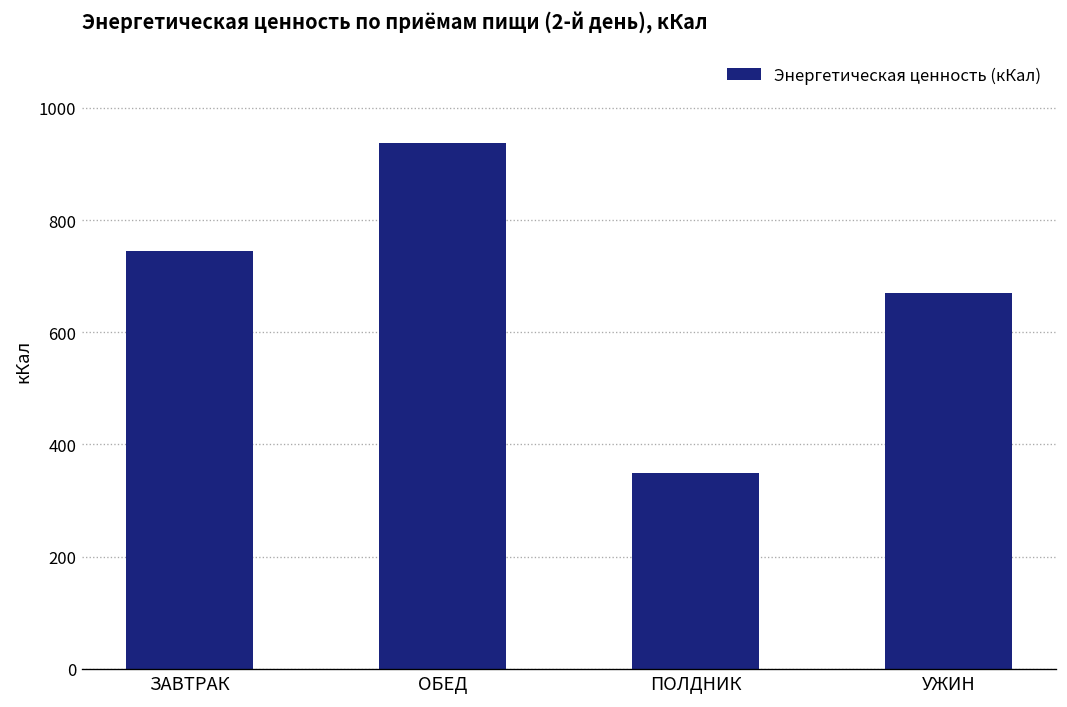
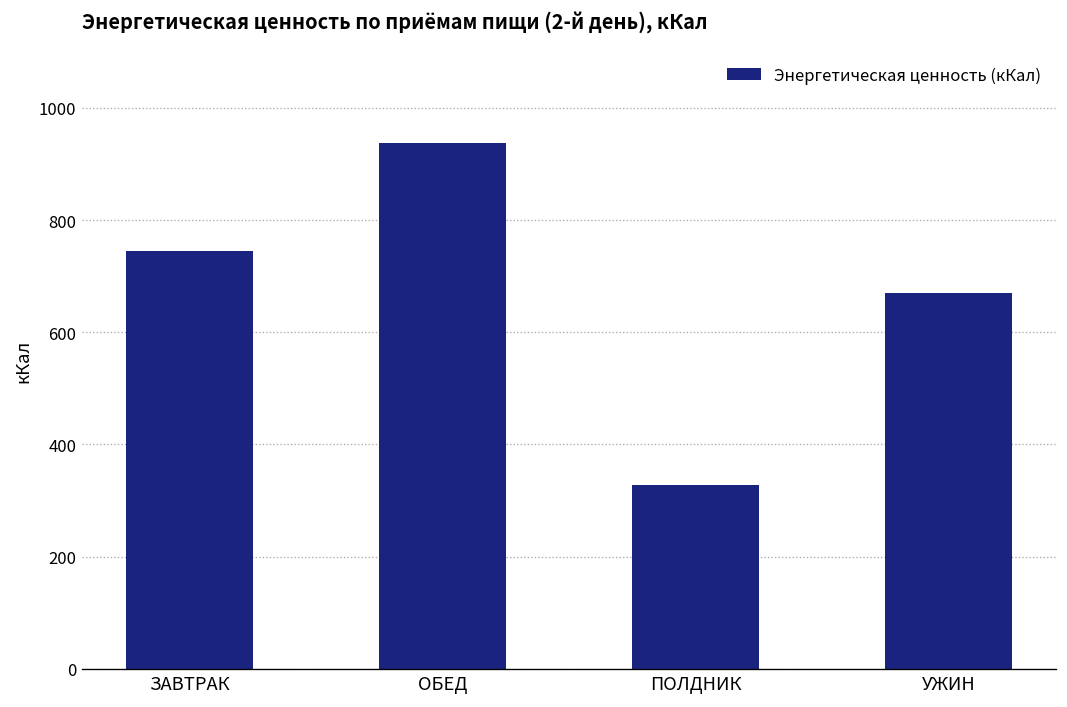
  {
    "ЗАВТРАК": 740,
    "ОБЕД": 940,
-   "ПОЛДНИК": 350,
+   "ПОЛДНИК": 330,
    "УЖИН": 670
  }
